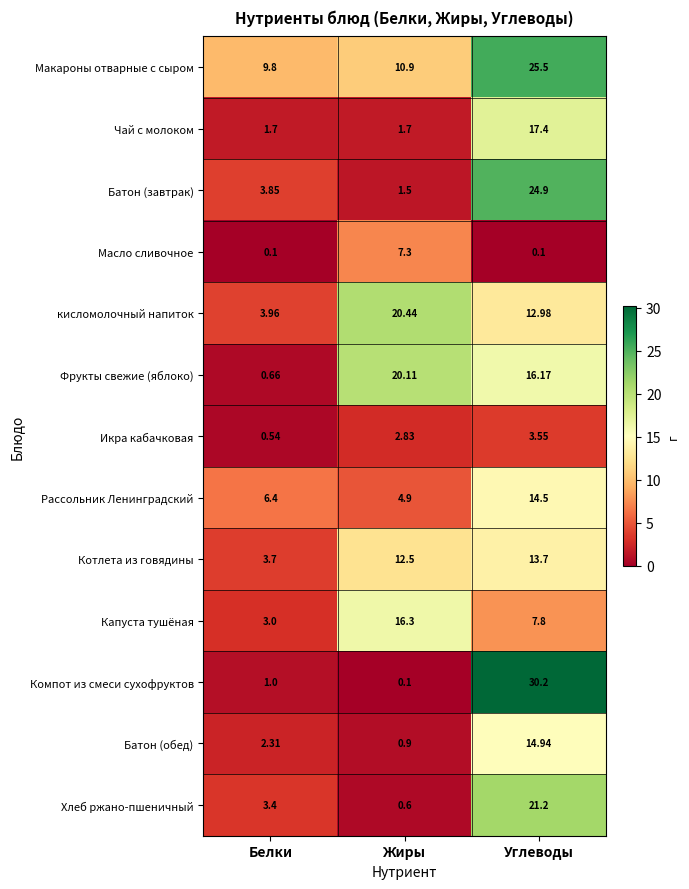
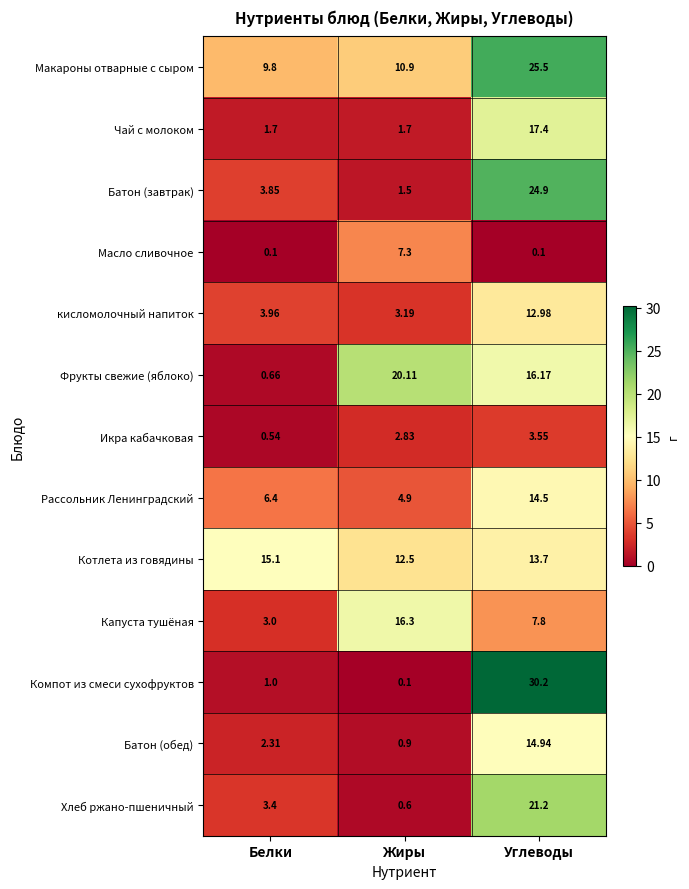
  {
    "Макароны отварные с сыром": {
      "Белки": 9.8,
      "Жиры": 10.9,
      "Углеводы": 25.5
    },
    "Чай с молоком": {
      "Белки": 1.7,
      "Жиры": 1.7,
      "Углеводы": 17.4
    },
    "Батон (завтрак)": {
      "Белки": 3.85,
      "Жиры": 1.5,
      "Углеводы": 24.9
    },
    "Масло сливочное": {
      "Белки": 0.1,
      "Жиры": 7.3,
      "Углеводы": 0.1
    },
    "кисломолочный напиток": {
      "Белки": 3.96,
-     "Жиры": 20.44,
+     "Жиры": 3.19,
      "Углеводы": 12.98
    },
    "Фрукты свежие (яблоко)": {
      "Белки": 0.66,
      "Жиры": 20.11,
      "Углеводы": 16.17
    },
    "Икра кабачковая": {
      "Белки": 0.54,
      "Жиры": 2.83,
      "Углеводы": 3.55
    },
    "Рассольник Ленинградский": {
      "Белки": 6.4,
      "Жиры": 4.9,
      "Углеводы": 14.5
    },
    "Котлета из говядины": {
-     "Белки": 3.7,
+     "Белки": 15.1,
      "Жиры": 12.5,
      "Углеводы": 13.7
    },
    "Капуста тушёная": {
      "Белки": 3.0,
      "Жиры": 16.3,
      "Углеводы": 7.8
    },
    "Компот из смеси сухофруктов": {
      "Белки": 1.0,
      "Жиры": 0.1,
      "Углеводы": 30.2
    },
    "Батон (обед)": {
      "Белки": 2.31,
      "Жиры": 0.9,
      "Углеводы": 14.94
    },
    "Хлеб ржано-пшеничный": {
      "Белки": 3.4,
      "Жиры": 0.6,
      "Углеводы": 21.2
    }
  }
